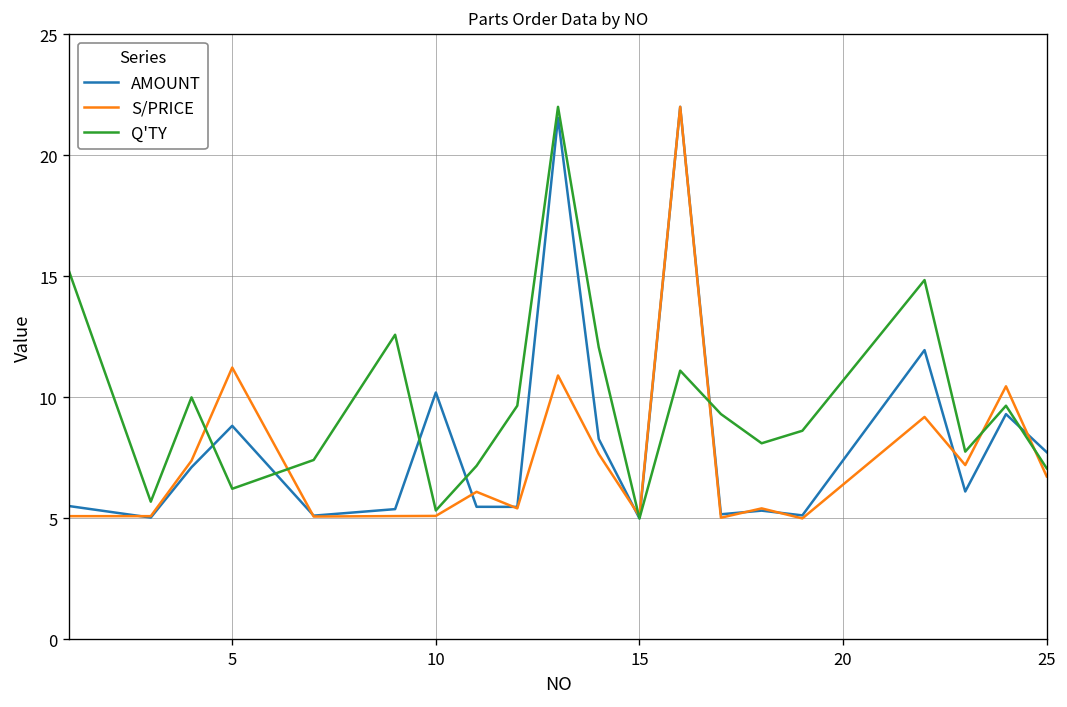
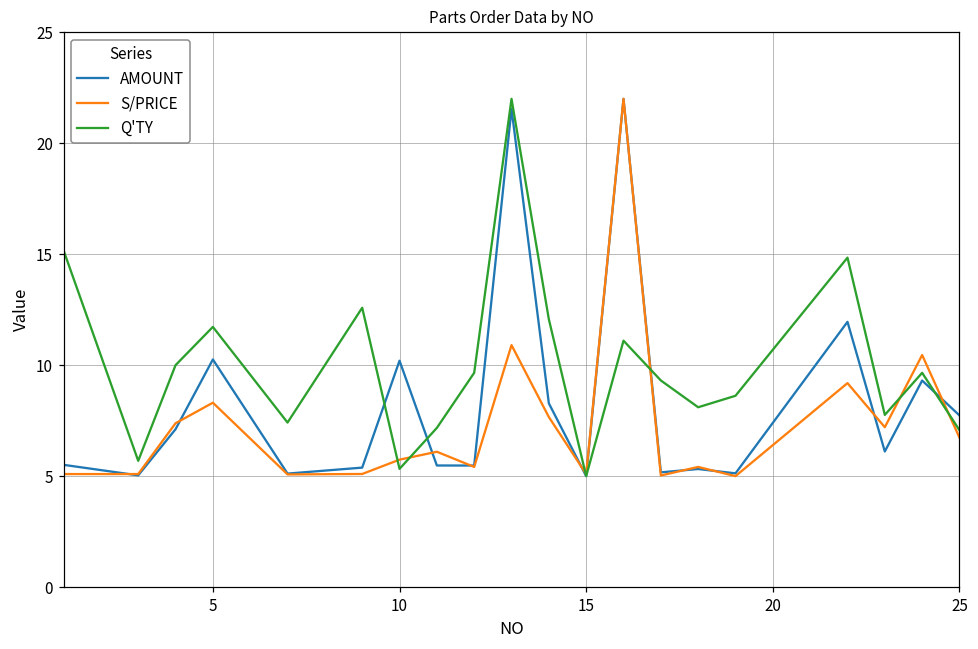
  {
    "AMOUNT": {
-     "5": 8.8,
+     "5": 10.3,
      "10": 10.2,
      "25": 7.7
    },
    "S/PRICE": {
-     "5": 11.2,
-     "10": 5.1,
+     "5": 8.3,
+     "10": 5.7,
      "25": 6.7
    },
    "Q'TY": {
-     "5": 6.2,
+     "5": 11.7,
      "10": 5.3,
      "25": 7.1
    }
  }
